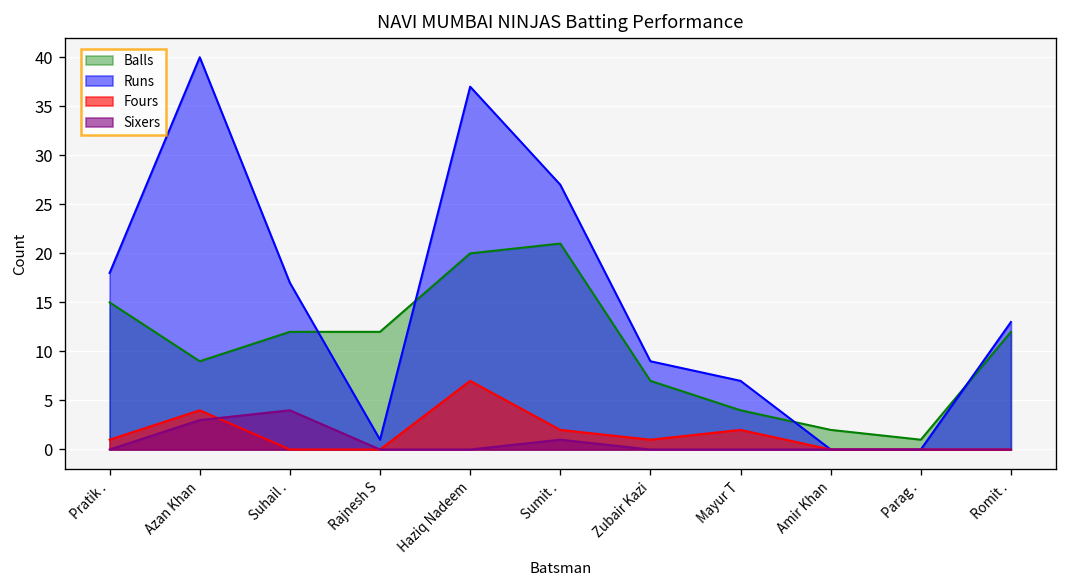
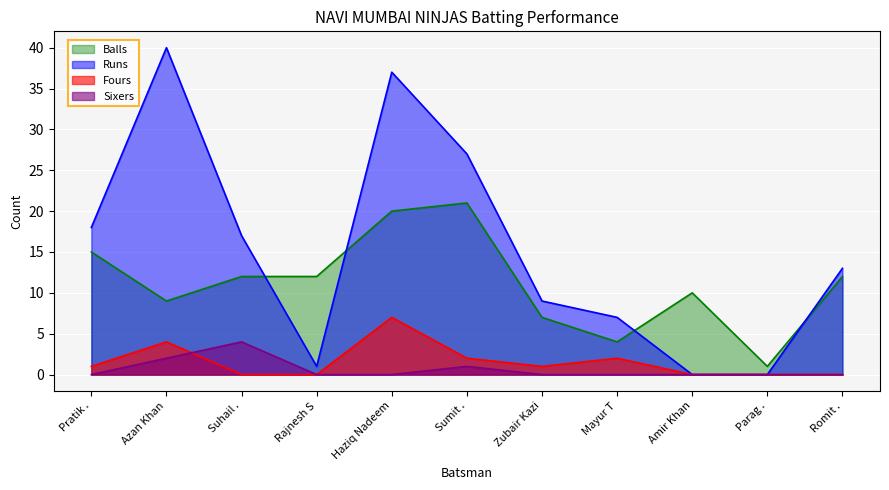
  {
    "Balls": {
      "Pratik .": 15,
      "Azan Khan": 9,
      "Suhail .": 12,
      "Rajnesh S": 12,
      "Haziq Nadeem": 20,
      "Sumit .": 21,
      "Zubair Kazi": 7,
      "Mayur T": 4,
-     "Amir Khan": 2,
+     "Amir Khan": 10,
      "Parag .": 1,
      "Romit .": 12
    },
    "Runs": {
      "Pratik .": 18,
      "Azan Khan": 40,
      "Suhail .": 17,
      "Rajnesh S": 1,
      "Haziq Nadeem": 37,
      "Sumit .": 27,
      "Zubair Kazi": 9,
      "Mayur T": 7,
      "Romit .": 13
    },
    "Fours": {
      "Pratik .": 1,
      "Azan Khan": 4,
      "Suhail .": 0,
      "Haziq Nadeem": 7,
      "Sumit .": 2,
      "Zubair Kazi": 1,
      "Mayur T": 2
    },
    "Sixers": {
      "Pratik .": 0,
-     "Azan Khan": 3,
+     "Azan Khan": 2,
      "Suhail .": 4,
      "Haziq Nadeem": 0,
      "Sumit .": 1,
      "Zubair Kazi": 0,
      "Mayur T": 0
    }
  }
